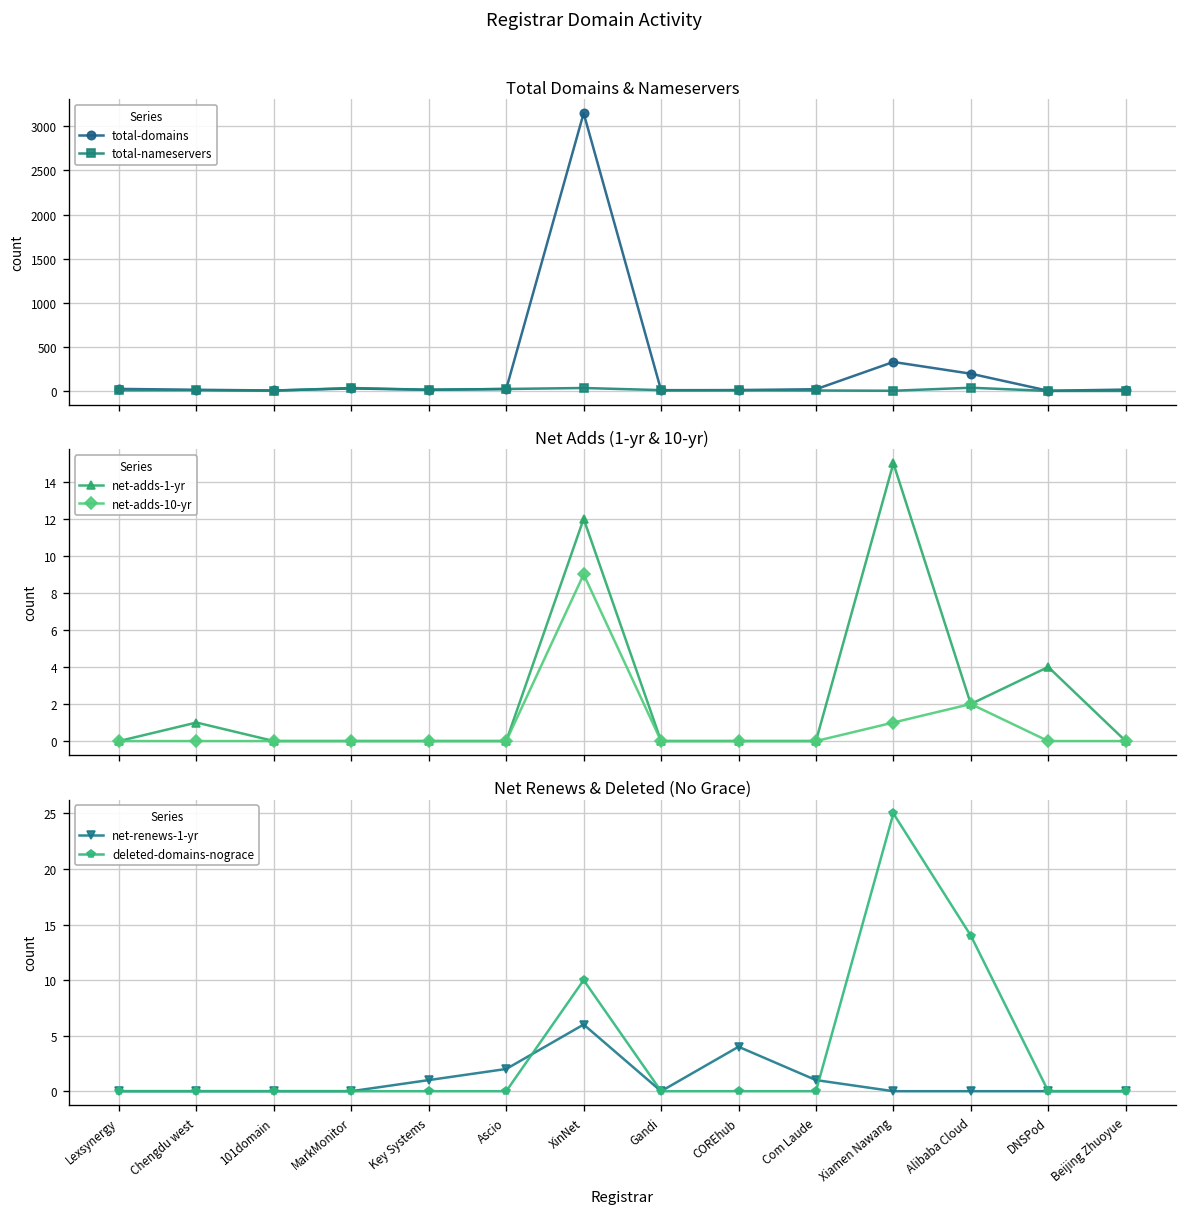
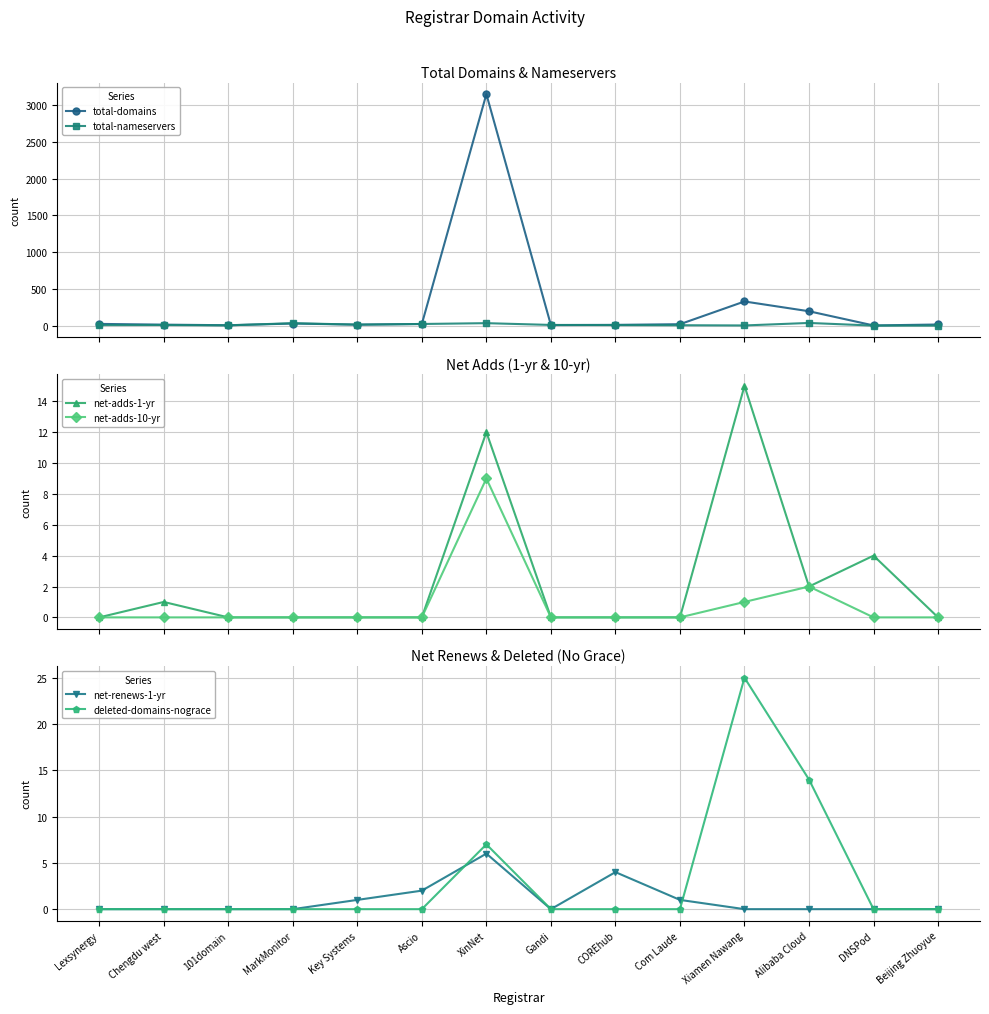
  {
    "Net Renews & Deleted (No Grace)": {
      "net-renews-1-yr": {
        "Key Systems": 1,
        "Ascio": 2,
        "XinNet": 6,
        "COREhub": 4,
        "Com Laude": 1,
        "Xiamen Nawang": 0,
        "Alibaba Cloud": 0
      },
      "deleted-domains-nograce": {
        "Key Systems": 0,
        "Ascio": 0,
-       "XinNet": 10,
+       "XinNet": 7,
        "COREhub": 0,
        "Com Laude": 0,
        "Xiamen Nawang": 25,
        "Alibaba Cloud": 14
      }
    }
  }
